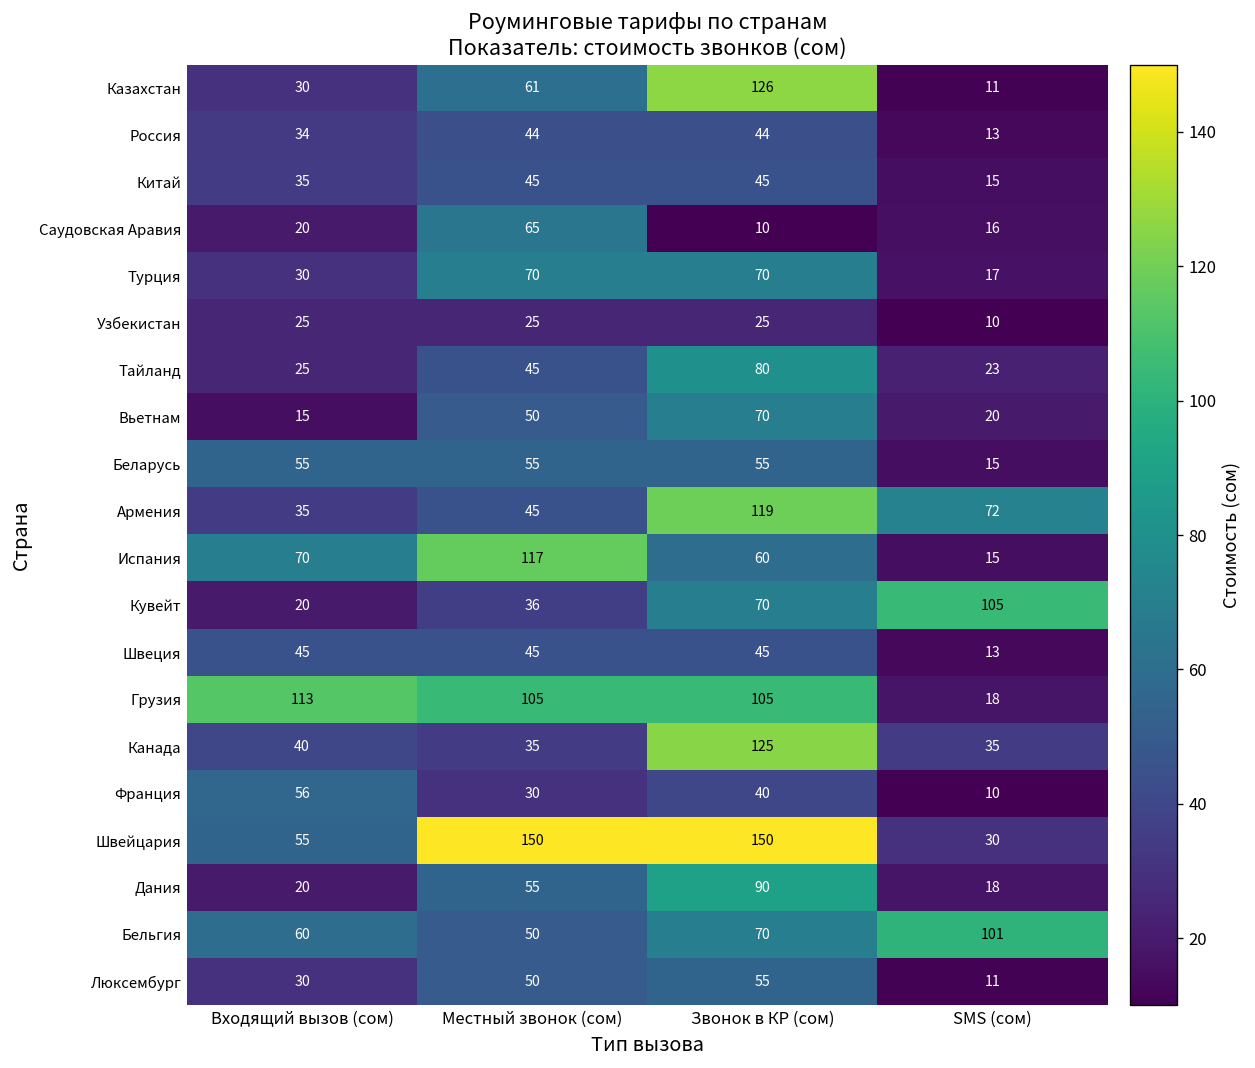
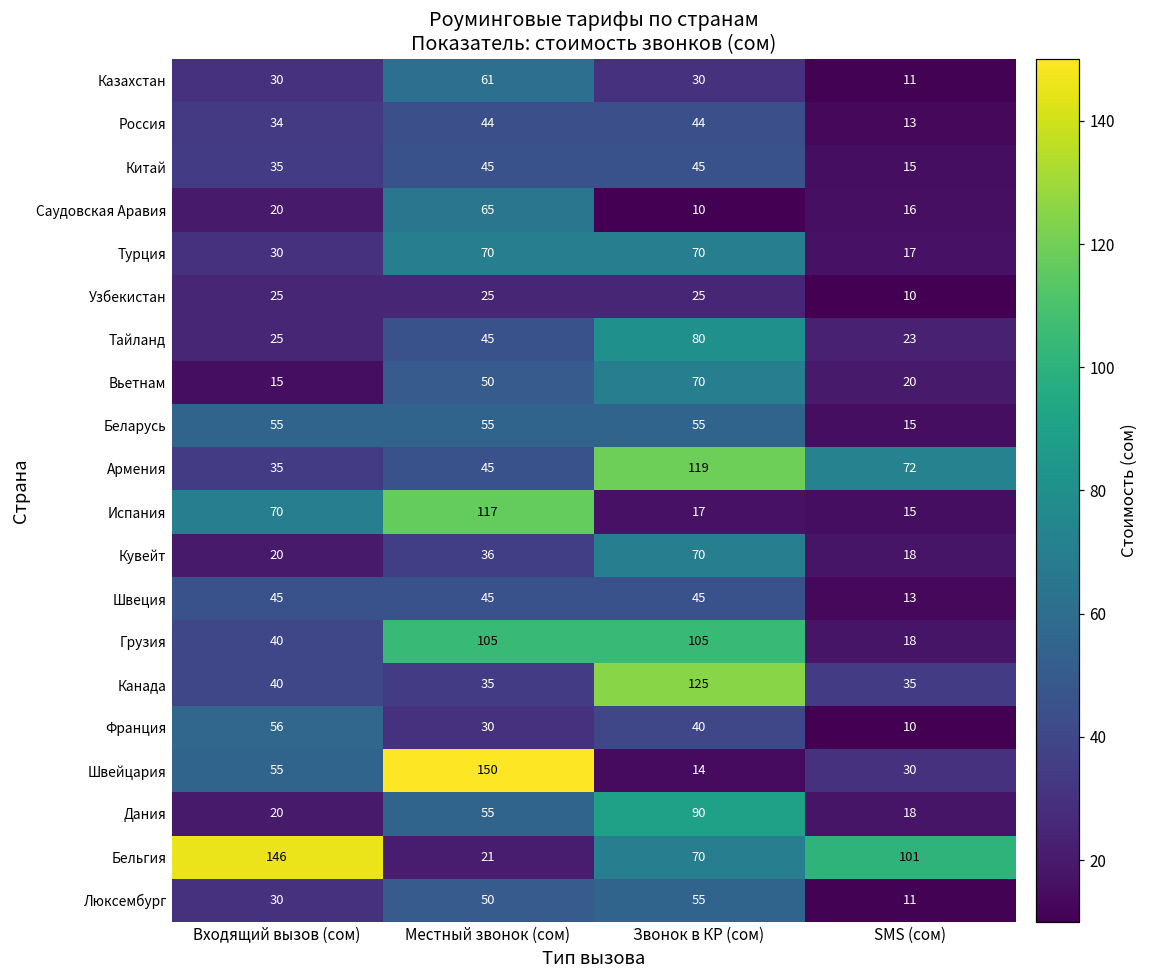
  {
    "Казахстан": {
      "Входящий вызов (сом)": 30,
      "Местный звонок (сом)": 61,
-     "Звонок в КР (сом)": 126,
+     "Звонок в КР (сом)": 30,
      "SMS (сом)": 11
    },
    "Россия": {
      "Входящий вызов (сом)": 34,
      "Местный звонок (сом)": 44,
      "Звонок в КР (сом)": 44,
      "SMS (сом)": 13
    },
    "Китай": {
      "Входящий вызов (сом)": 35,
      "Местный звонок (сом)": 45,
      "Звонок в КР (сом)": 45,
      "SMS (сом)": 15
    },
    "Саудовская Аравия": {
      "Входящий вызов (сом)": 20,
      "Местный звонок (сом)": 65,
      "Звонок в КР (сом)": 10,
      "SMS (сом)": 16
    },
    "Турция": {
      "Входящий вызов (сом)": 30,
      "Местный звонок (сом)": 70,
      "Звонок в КР (сом)": 70,
      "SMS (сом)": 17
    },
    "Узбекистан": {
      "Входящий вызов (сом)": 25,
      "Местный звонок (сом)": 25,
      "Звонок в КР (сом)": 25,
      "SMS (сом)": 10
    },
    "Тайланд": {
      "Входящий вызов (сом)": 25,
      "Местный звонок (сом)": 45,
      "Звонок в КР (сом)": 80,
      "SMS (сом)": 23
    },
    "Вьетнам": {
      "Входящий вызов (сом)": 15,
      "Местный звонок (сом)": 50,
      "Звонок в КР (сом)": 70,
      "SMS (сом)": 20
    },
    "Беларусь": {
      "Входящий вызов (сом)": 55,
      "Местный звонок (сом)": 55,
      "Звонок в КР (сом)": 55,
      "SMS (сом)": 15
    },
    "Армения": {
      "Входящий вызов (сом)": 35,
      "Местный звонок (сом)": 45,
      "Звонок в КР (сом)": 119,
      "SMS (сом)": 72
    },
    "Испания": {
      "Входящий вызов (сом)": 70,
      "Местный звонок (сом)": 117,
-     "Звонок в КР (сом)": 60,
+     "Звонок в КР (сом)": 17,
      "SMS (сом)": 15
    },
    "Кувейт": {
      "Входящий вызов (сом)": 20,
      "Местный звонок (сом)": 36,
      "Звонок в КР (сом)": 70,
-     "SMS (сом)": 105
+     "SMS (сом)": 18
    },
    "Швеция": {
      "Входящий вызов (сом)": 45,
      "Местный звонок (сом)": 45,
      "Звонок в КР (сом)": 45,
      "SMS (сом)": 13
    },
    "Грузия": {
-     "Входящий вызов (сом)": 113,
+     "Входящий вызов (сом)": 40,
      "Местный звонок (сом)": 105,
      "Звонок в КР (сом)": 105,
      "SMS (сом)": 18
    },
    "Канада": {
      "Входящий вызов (сом)": 40,
      "Местный звонок (сом)": 35,
      "Звонок в КР (сом)": 125,
      "SMS (сом)": 35
    },
    "Франция": {
      "Входящий вызов (сом)": 56,
      "Местный звонок (сом)": 30,
      "Звонок в КР (сом)": 40,
      "SMS (сом)": 10
    },
    "Швейцария": {
      "Входящий вызов (сом)": 55,
      "Местный звонок (сом)": 150,
-     "Звонок в КР (сом)": 150,
+     "Звонок в КР (сом)": 14,
      "SMS (сом)": 30
    },
    "Дания": {
      "Входящий вызов (сом)": 20,
      "Местный звонок (сом)": 55,
      "Звонок в КР (сом)": 90,
      "SMS (сом)": 18
    },
    "Бельгия": {
-     "Входящий вызов (сом)": 60,
-     "Местный звонок (сом)": 50,
+     "Входящий вызов (сом)": 146,
+     "Местный звонок (сом)": 21,
      "Звонок в КР (сом)": 70,
      "SMS (сом)": 101
    },
    "Люксембург": {
      "Входящий вызов (сом)": 30,
      "Местный звонок (сом)": 50,
      "Звонок в КР (сом)": 55,
      "SMS (сом)": 11
    }
  }
